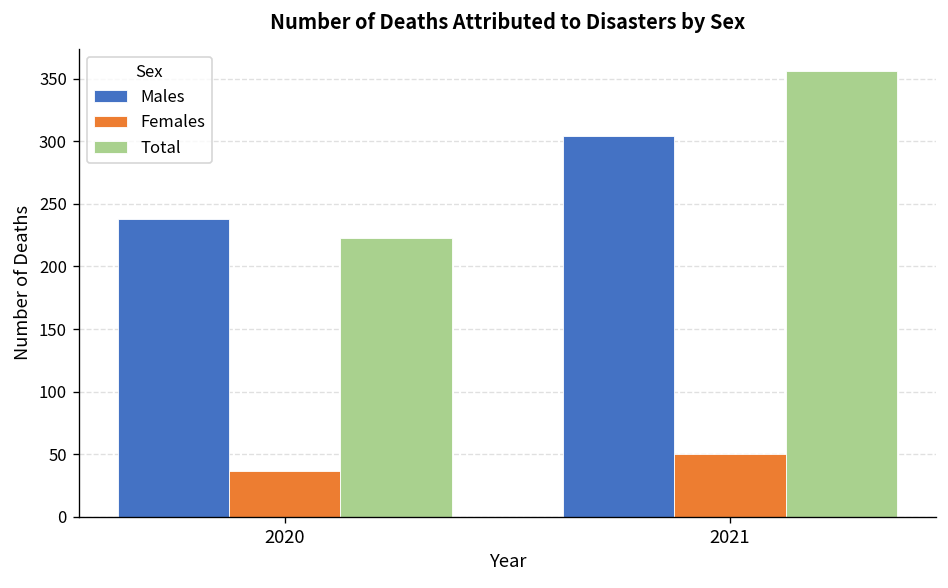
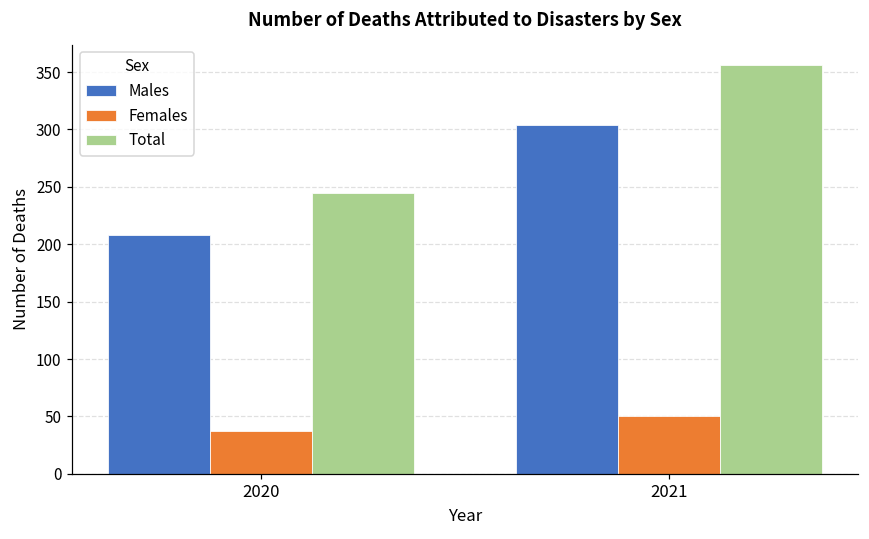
  {
    "Males": {
-     "2020": 238,
+     "2020": 208,
      "2021": 304
    },
    "Females": {
      "2020": 37,
      "2021": 50
    },
    "Total": {
-     "2020": 223,
+     "2020": 245,
      "2021": 356
    }
  }
